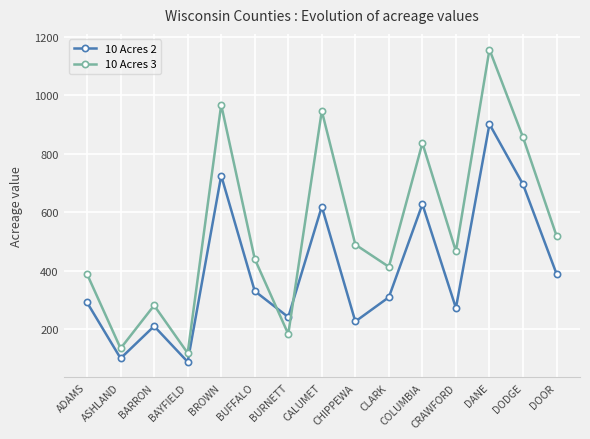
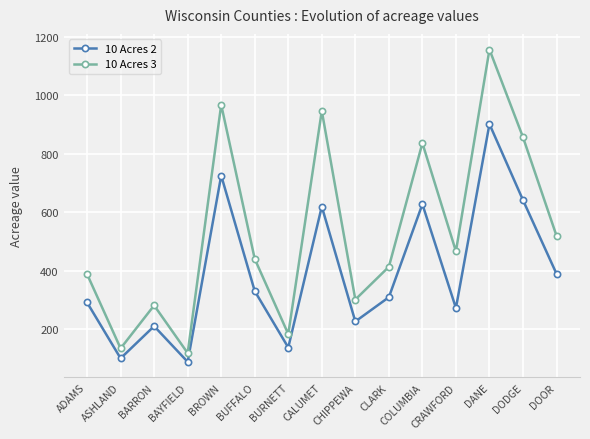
  {
    "10 Acres 2": {
      "ADAMS": 290,
      "ASHLAND": 100,
      "BARRON": 210,
      "BAYFIELD": 90,
      "BROWN": 730,
      "BUFFALO": 330,
-     "BURNETT": 240,
+     "BURNETT": 140,
      "CALUMET": 620,
      "CHIPPEWA": 230,
      "CLARK": 310,
      "COLUMBIA": 630,
      "CRAWFORD": 270,
      "DANE": 900,
-     "DODGE": 700,
+     "DODGE": 640,
      "DOOR": 390
    },
    "10 Acres 3": {
      "ADAMS": 390,
      "ASHLAND": 140,
      "BARRON": 280,
      "BAYFIELD": 120,
      "BROWN": 970,
      "BUFFALO": 440,
      "BURNETT": 180,
      "CALUMET": 950,
-     "CHIPPEWA": 490,
+     "CHIPPEWA": 300,
      "CLARK": 410,
      "COLUMBIA": 840,
      "CRAWFORD": 470,
      "DANE": 1160,
      "DODGE": 860,
      "DOOR": 520
    }
  }
